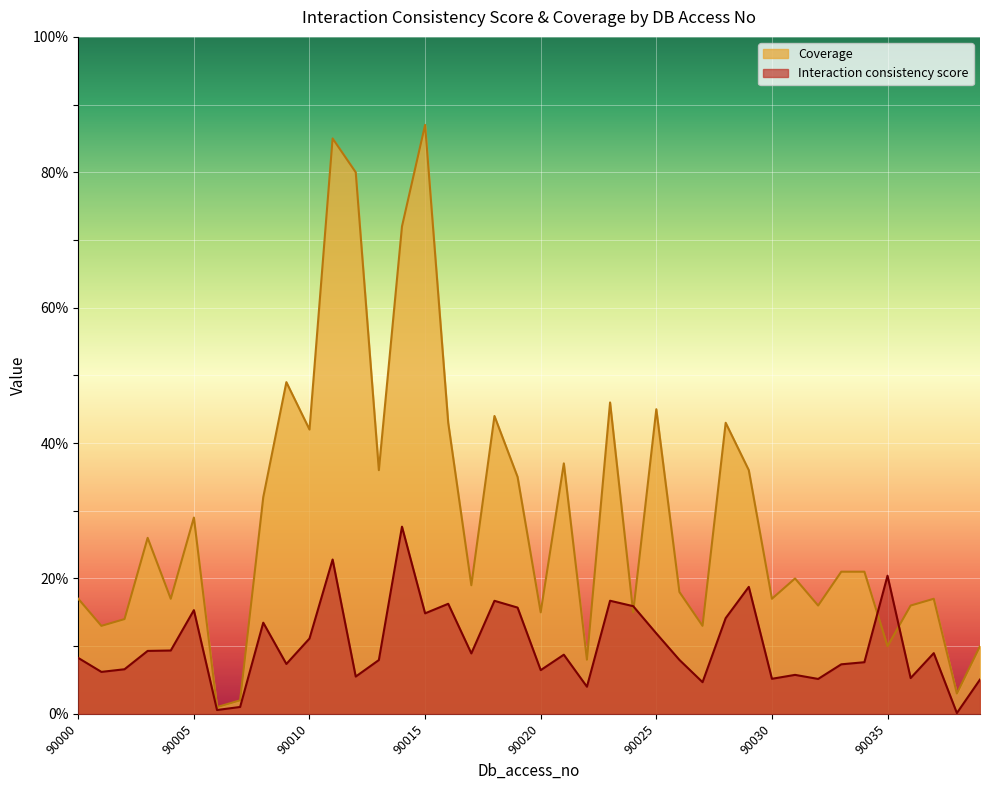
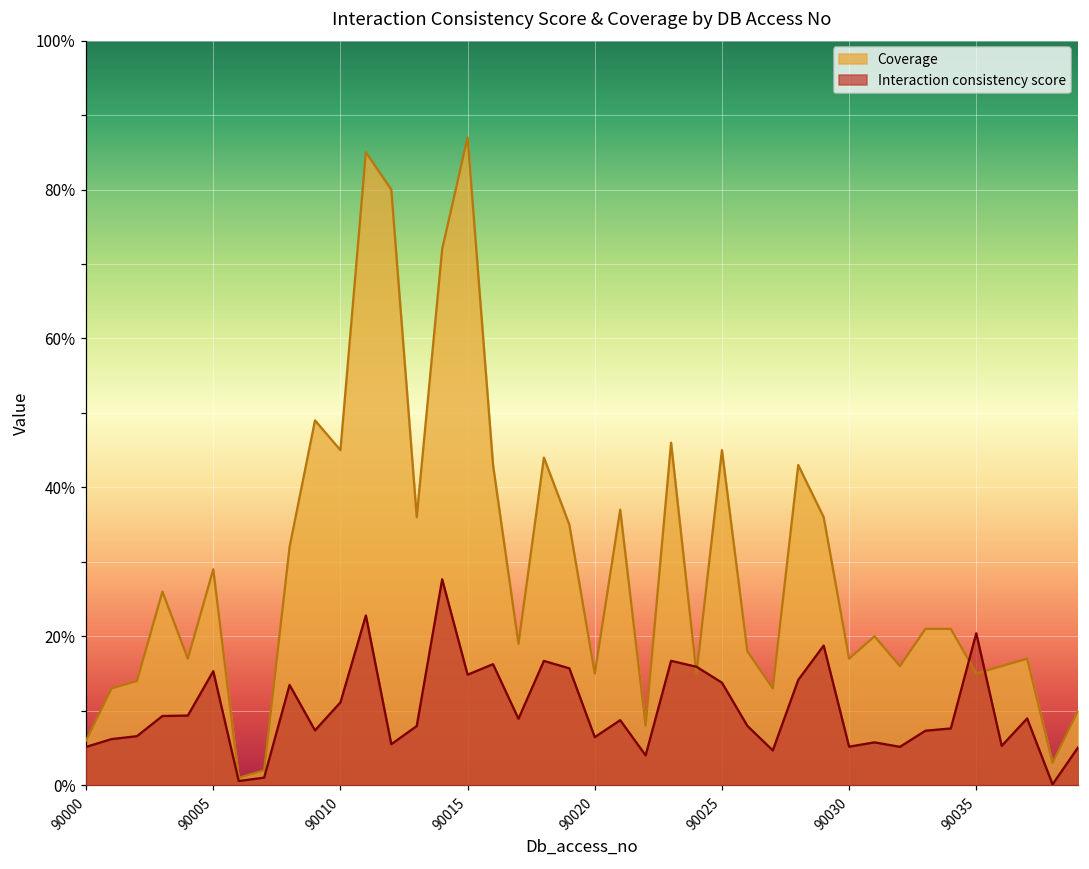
  {
    "Coverage": {
-     "90000": "17%",
+     "90000": "6%",
      "90005": "29%",
-     "90010": "42%",
+     "90010": "45%",
      "90015": "87%",
      "90020": "15%",
      "90025": "45%",
      "90030": "17%",
-     "90035": "10%"
+     "90035": "15%"
    },
    "Interaction consistency score": {
-     "90000": "8%",
+     "90000": "5%",
      "90005": "15%",
      "90010": "11%",
      "90015": "15%",
      "90020": "6%",
-     "90025": "12%",
+     "90025": "14%",
      "90030": "5%",
      "90035": "20%"
    }
  }
